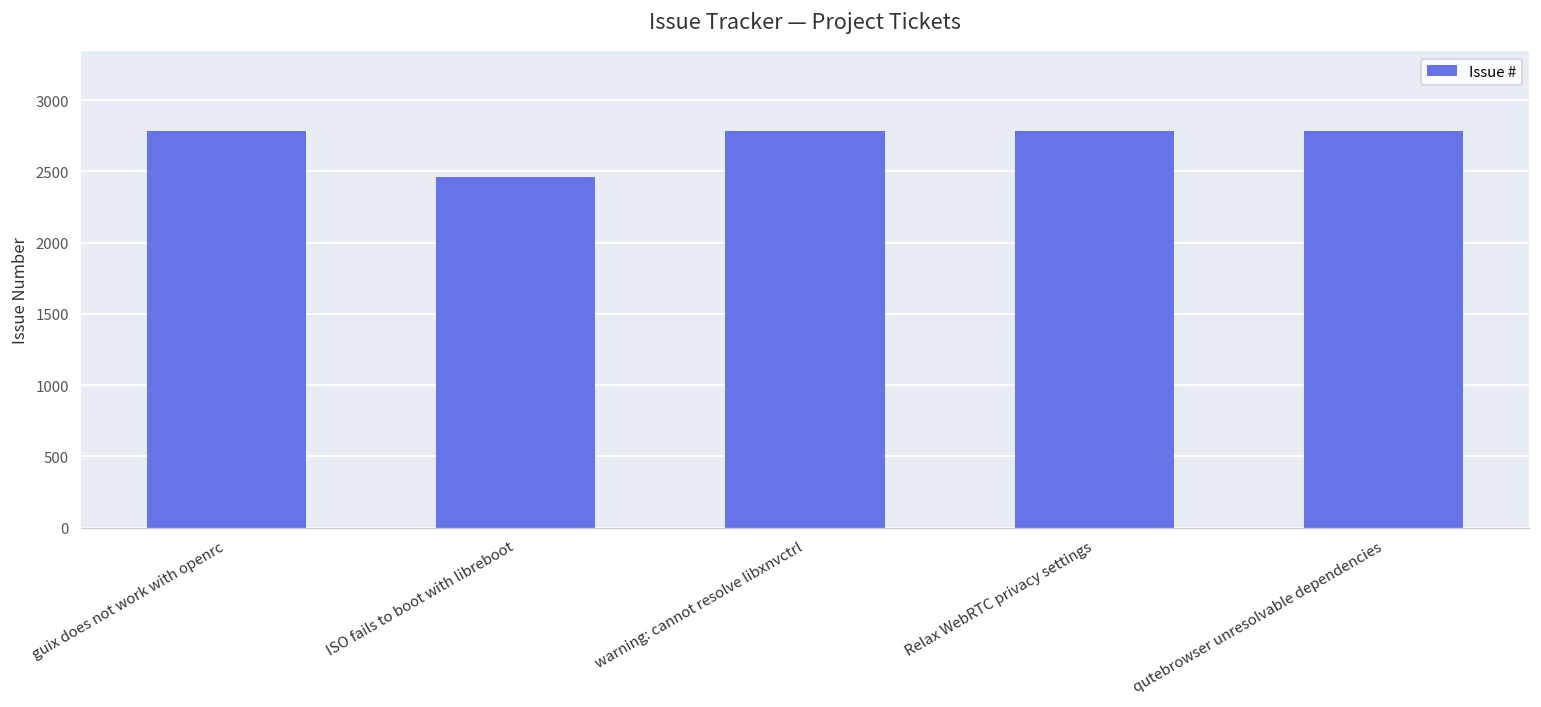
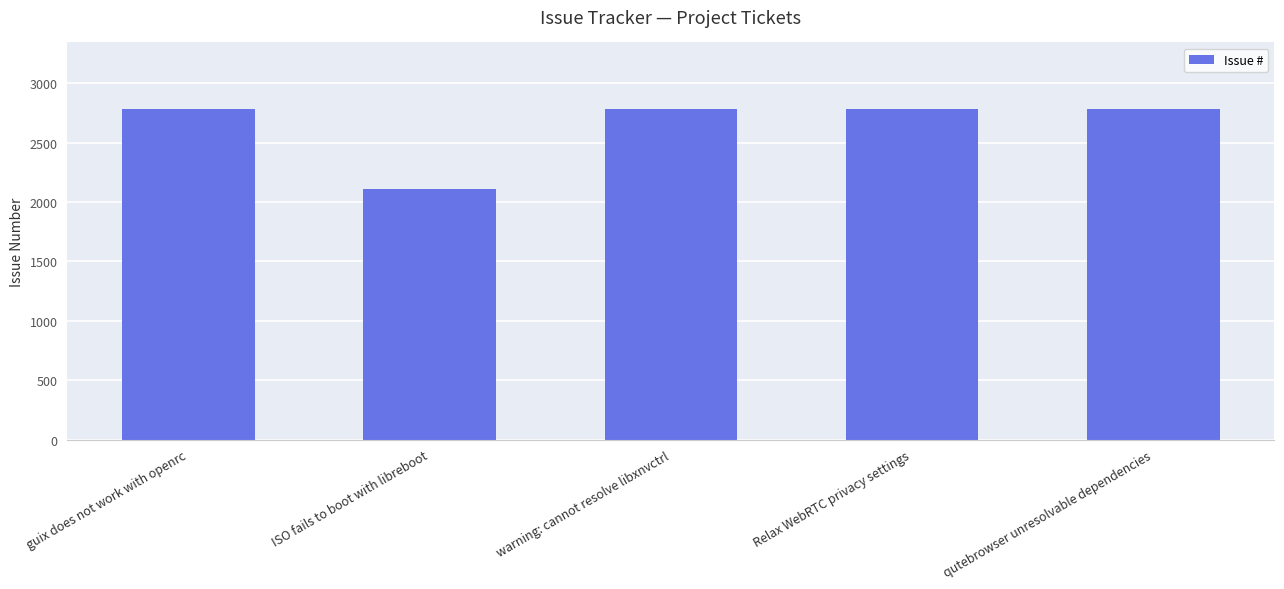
  {
    "guix does not work with openrc": 2780,
-   "ISO fails to boot with libreboot": 2460,
+   "ISO fails to boot with libreboot": 2110,
    "warning: cannot resolve libxnvctrl": 2790,
    "Relax WebRTC privacy settings": 2790,
    "qutebrowser unresolvable dependencies": 2780
  }
